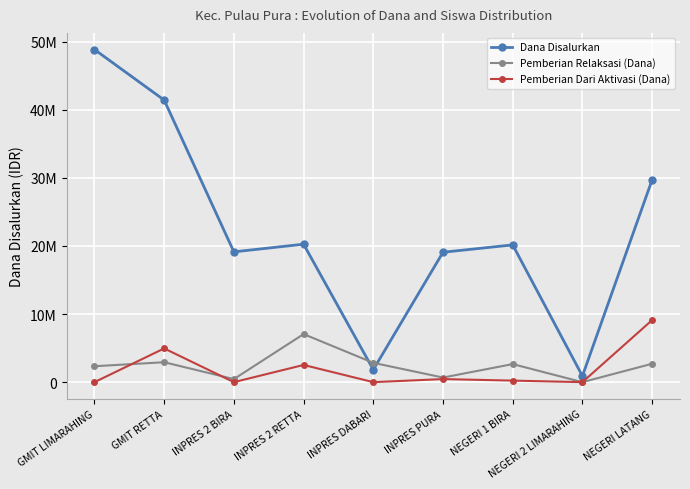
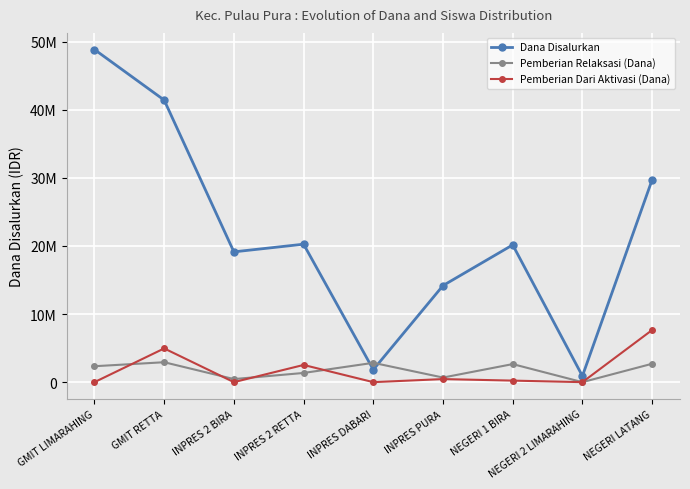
  {
    "Dana Disalurkan": {
      "GMIT LIMARAHING": 49000000,
      "GMIT RETTA": 41000000,
      "INPRES 2 BIRA": 19000000,
      "INPRES 2 RETTA": 20000000,
      "INPRES DABARI": 2000000,
-     "INPRES PURA": 19000000,
+     "INPRES PURA": 14000000,
      "NEGERI 1 BIRA": 20000000,
      "NEGERI 2 LIMARAHING": 1000000,
      "NEGERI LATANG": 30000000
    },
    "Pemberian Relaksasi (Dana)": {
      "GMIT LIMARAHING": 2000000,
      "GMIT RETTA": 3000000,
      "INPRES 2 BIRA": 0,
-     "INPRES 2 RETTA": 7000000,
+     "INPRES 2 RETTA": 1000000,
      "INPRES DABARI": 3000000,
      "NEGERI 1 BIRA": 3000000,
      "NEGERI LATANG": 3000000
    },
    "Pemberian Dari Aktivasi (Dana)": {
      "GMIT LIMARAHING": 0,
      "GMIT RETTA": 5000000,
      "INPRES 2 BIRA": 0,
      "INPRES 2 RETTA": 3000000,
      "INPRES DABARI": 0,
      "NEGERI 1 BIRA": 0,
-     "NEGERI LATANG": 9000000
+     "NEGERI LATANG": 8000000
    }
  }
